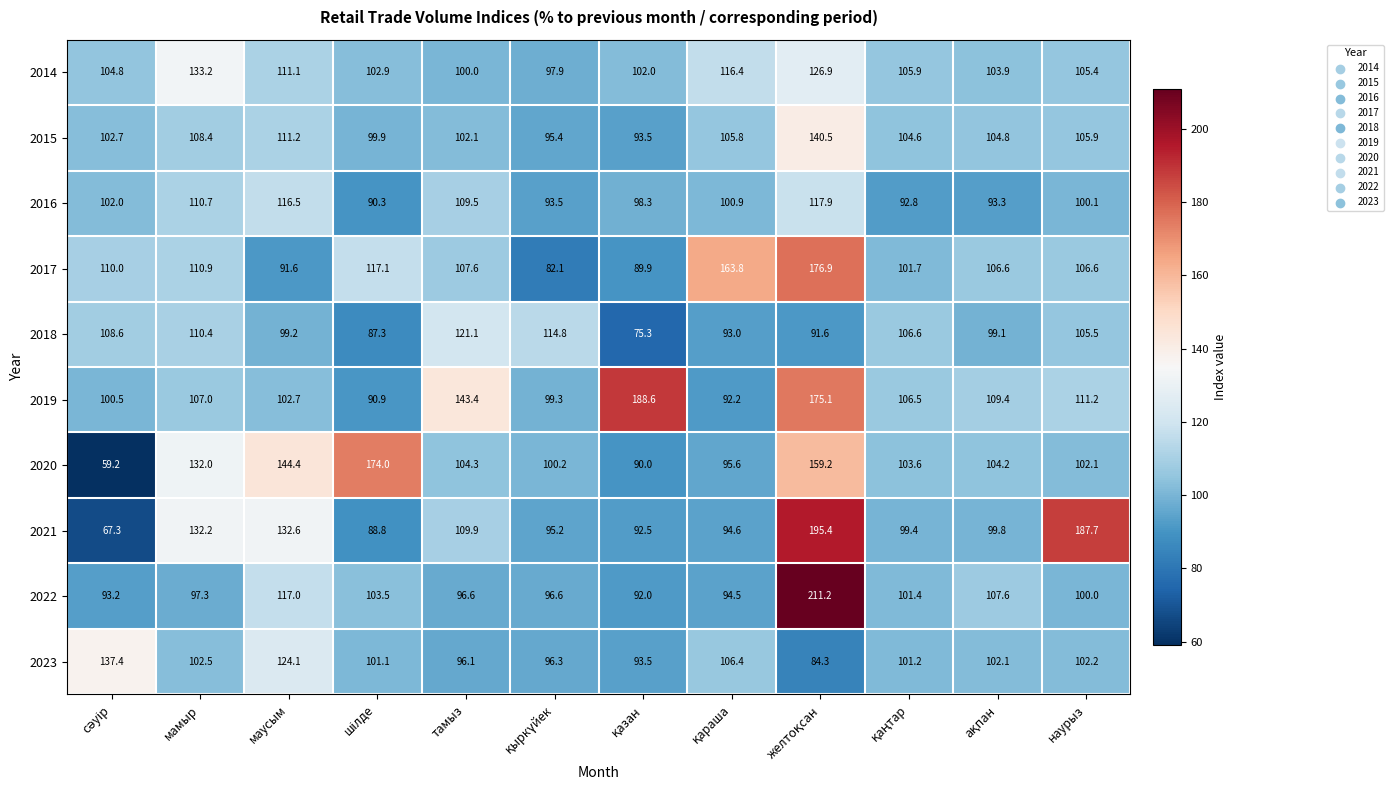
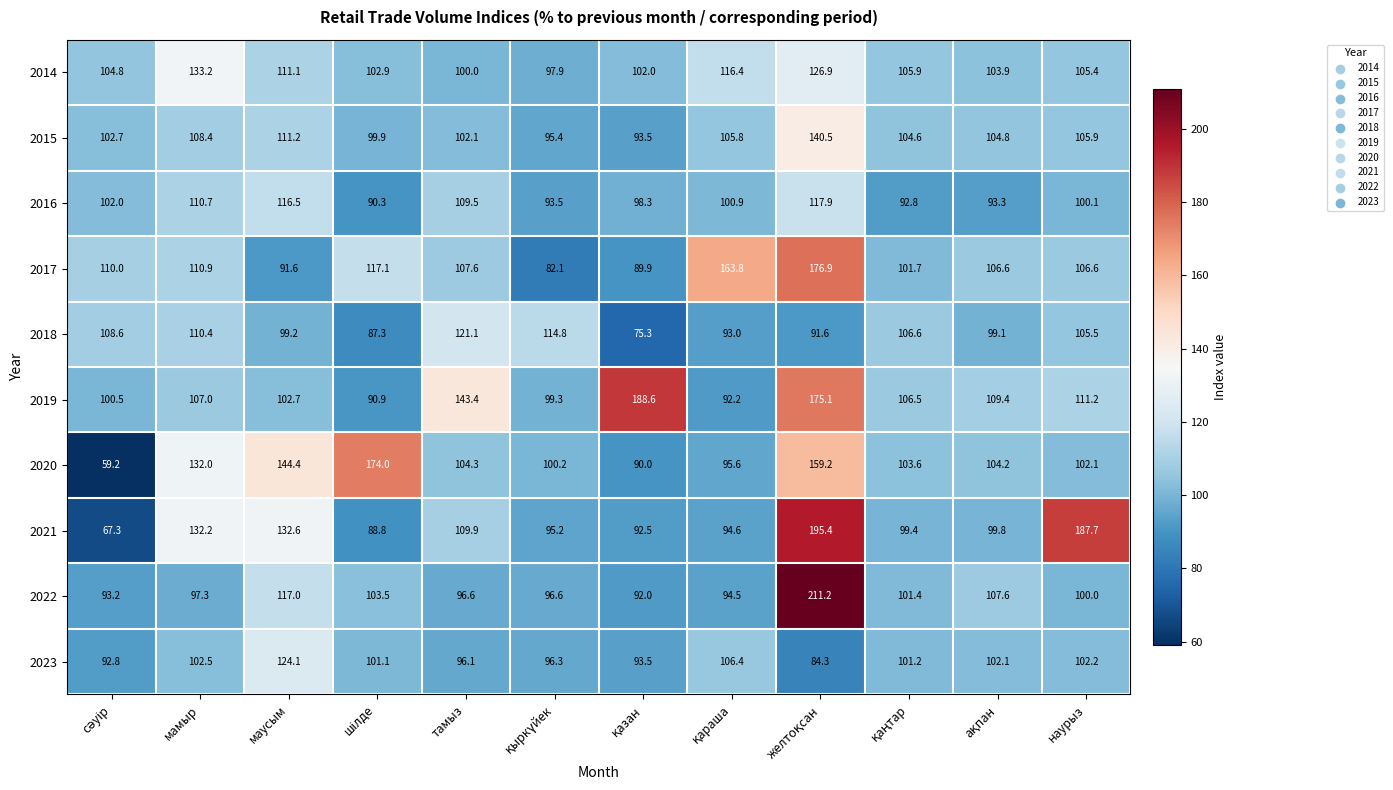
  {
    "2014": {
      "сәуір": 104.8,
      "мамыр": 133.2,
      "маусым": 111.1,
      "шілде": 102.9,
      "тамыз": 100.0,
      "қыркүйек": 97.9,
      "қазан": 102.0,
      "қараша": 116.4,
      "желтоқсан": 126.9,
      "қаңтар": 105.9,
      "ақпан": 103.9,
      "наурыз": 105.4
    },
    "2015": {
      "сәуір": 102.7,
      "мамыр": 108.4,
      "маусым": 111.2,
      "шілде": 99.9,
      "тамыз": 102.1,
      "қыркүйек": 95.4,
      "қазан": 93.5,
      "қараша": 105.8,
      "желтоқсан": 140.5,
      "қаңтар": 104.6,
      "ақпан": 104.8,
      "наурыз": 105.9
    },
    "2016": {
      "сәуір": 102.0,
      "мамыр": 110.7,
      "маусым": 116.5,
      "шілде": 90.3,
      "тамыз": 109.5,
      "қыркүйек": 93.5,
      "қазан": 98.3,
      "қараша": 100.9,
      "желтоқсан": 117.9,
      "қаңтар": 92.8,
      "ақпан": 93.3,
      "наурыз": 100.1
    },
    "2017": {
      "сәуір": 110.0,
      "мамыр": 110.9,
      "маусым": 91.6,
      "шілде": 117.1,
      "тамыз": 107.6,
      "қыркүйек": 82.1,
      "қазан": 89.9,
      "қараша": 163.8,
      "желтоқсан": 176.9,
      "қаңтар": 101.7,
      "ақпан": 106.6,
      "наурыз": 106.6
    },
    "2018": {
      "сәуір": 108.6,
      "мамыр": 110.4,
      "маусым": 99.2,
      "шілде": 87.3,
      "тамыз": 121.1,
      "қыркүйек": 114.8,
      "қазан": 75.3,
      "қараша": 93.0,
      "желтоқсан": 91.6,
      "қаңтар": 106.6,
      "ақпан": 99.1,
      "наурыз": 105.5
    },
    "2019": {
      "сәуір": 100.5,
      "мамыр": 107.0,
      "маусым": 102.7,
      "шілде": 90.9,
      "тамыз": 143.4,
      "қыркүйек": 99.3,
      "қазан": 188.6,
      "қараша": 92.2,
      "желтоқсан": 175.1,
      "қаңтар": 106.5,
      "ақпан": 109.4,
      "наурыз": 111.2
    },
    "2020": {
      "сәуір": 59.2,
      "мамыр": 132.0,
      "маусым": 144.4,
      "шілде": 174.0,
      "тамыз": 104.3,
      "қыркүйек": 100.2,
      "қазан": 90.0,
      "қараша": 95.6,
      "желтоқсан": 159.2,
      "қаңтар": 103.6,
      "ақпан": 104.2,
      "наурыз": 102.1
    },
    "2021": {
      "сәуір": 67.3,
      "мамыр": 132.2,
      "маусым": 132.6,
      "шілде": 88.8,
      "тамыз": 109.9,
      "қыркүйек": 95.2,
      "қазан": 92.5,
      "қараша": 94.6,
      "желтоқсан": 195.4,
      "қаңтар": 99.4,
      "ақпан": 99.8,
      "наурыз": 187.7
    },
    "2022": {
      "сәуір": 93.2,
      "мамыр": 97.3,
      "маусым": 117.0,
      "шілде": 103.5,
      "тамыз": 96.6,
      "қыркүйек": 96.6,
      "қазан": 92.0,
      "қараша": 94.5,
      "желтоқсан": 211.2,
      "қаңтар": 101.4,
      "ақпан": 107.6,
      "наурыз": 100.0
    },
    "2023": {
-     "сәуір": 137.4,
+     "сәуір": 92.8,
      "мамыр": 102.5,
      "маусым": 124.1,
      "шілде": 101.1,
      "тамыз": 96.1,
      "қыркүйек": 96.3,
      "қазан": 93.5,
      "қараша": 106.4,
      "желтоқсан": 84.3,
      "қаңтар": 101.2,
      "ақпан": 102.1,
      "наурыз": 102.2
    }
  }
